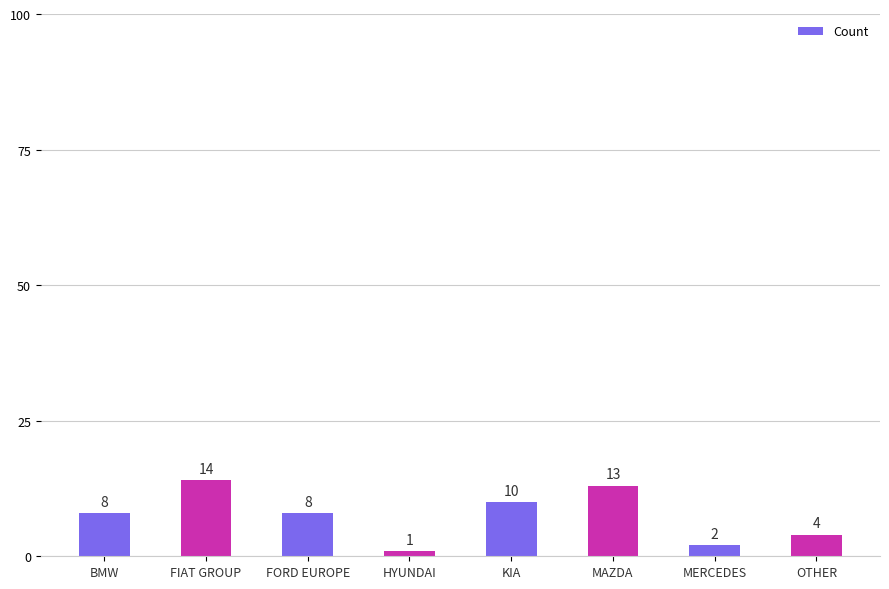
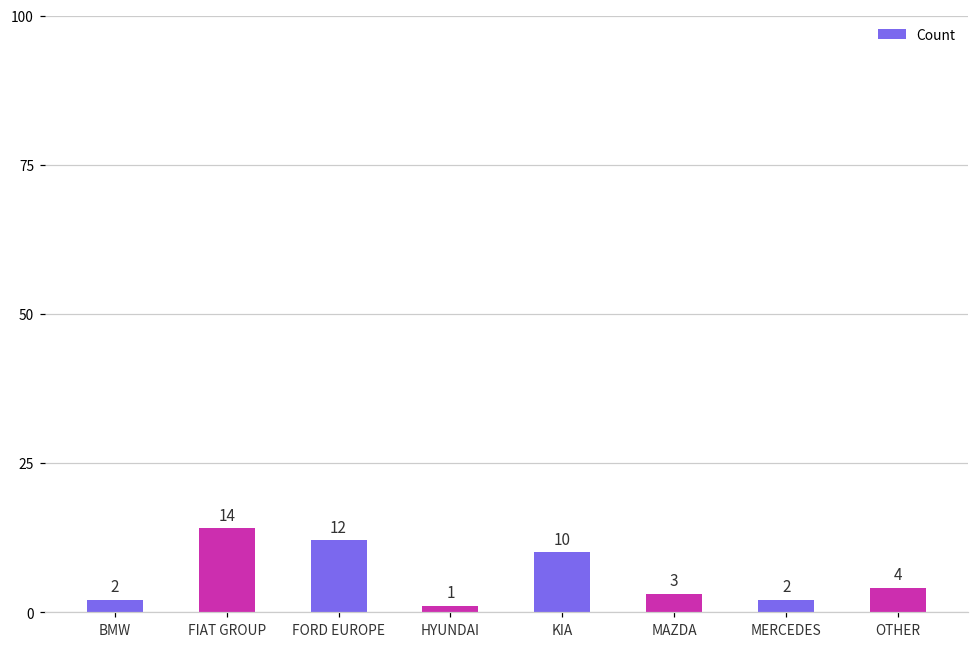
  {
-   "BMW": 8,
+   "BMW": 2,
    "FIAT GROUP": 14,
-   "FORD EUROPE": 8,
+   "FORD EUROPE": 12,
    "HYUNDAI": 1,
    "KIA": 10,
-   "MAZDA": 13,
+   "MAZDA": 3,
    "MERCEDES": 2,
    "OTHER": 4
  }
